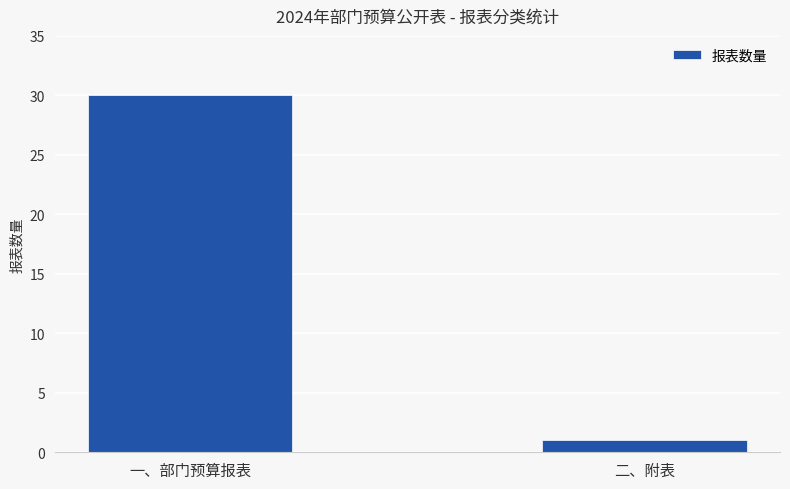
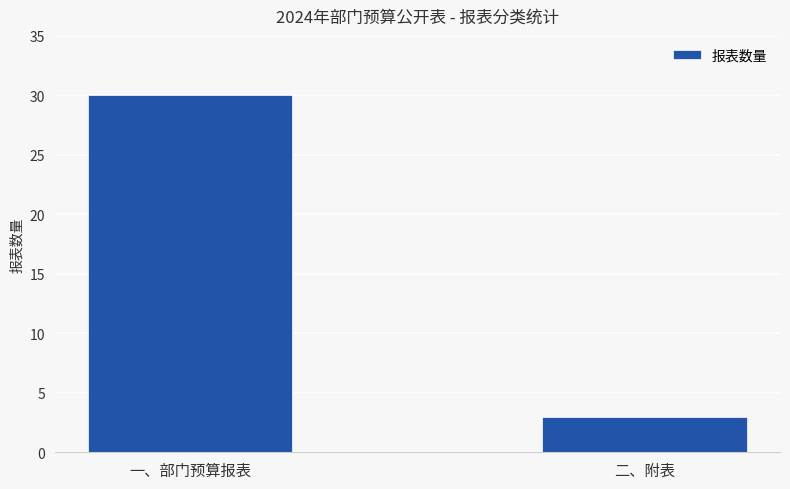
  {
    "一、部门预算报表": 30,
-   "二、附表": 1
+   "二、附表": 3
  }
